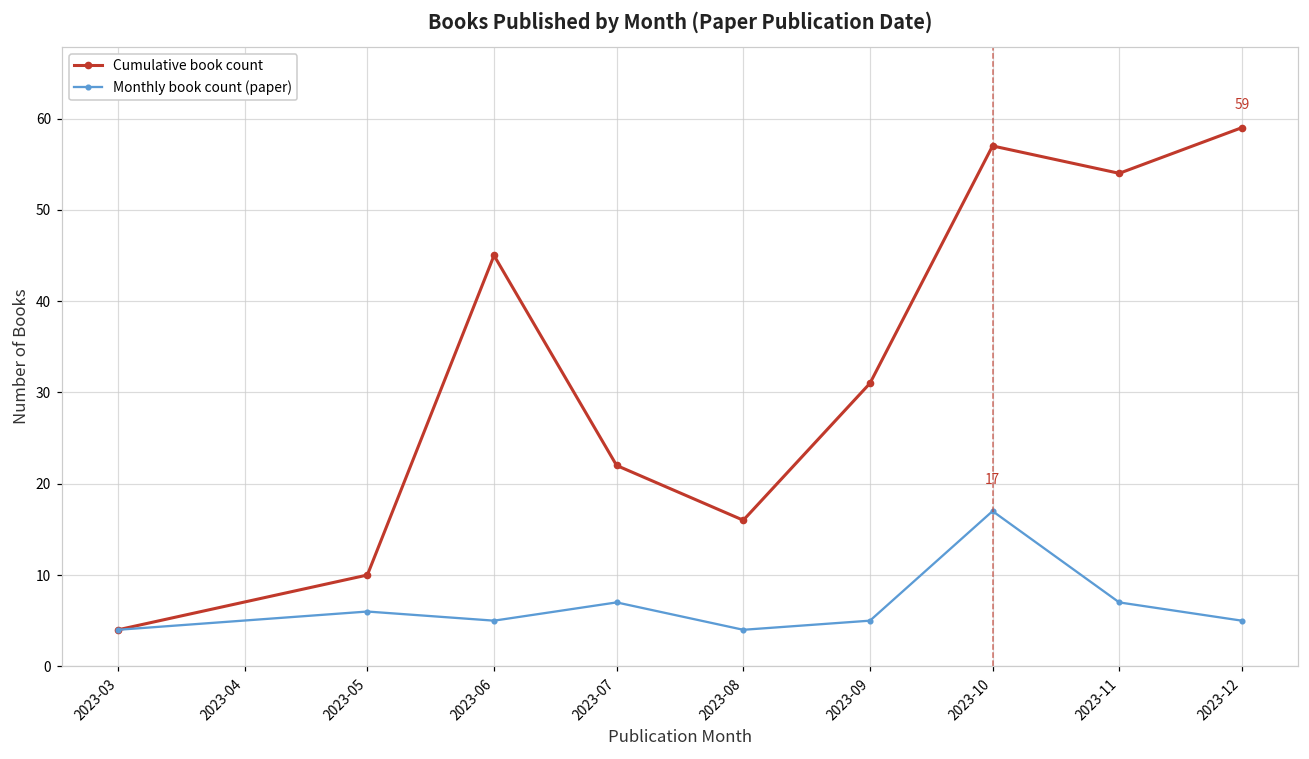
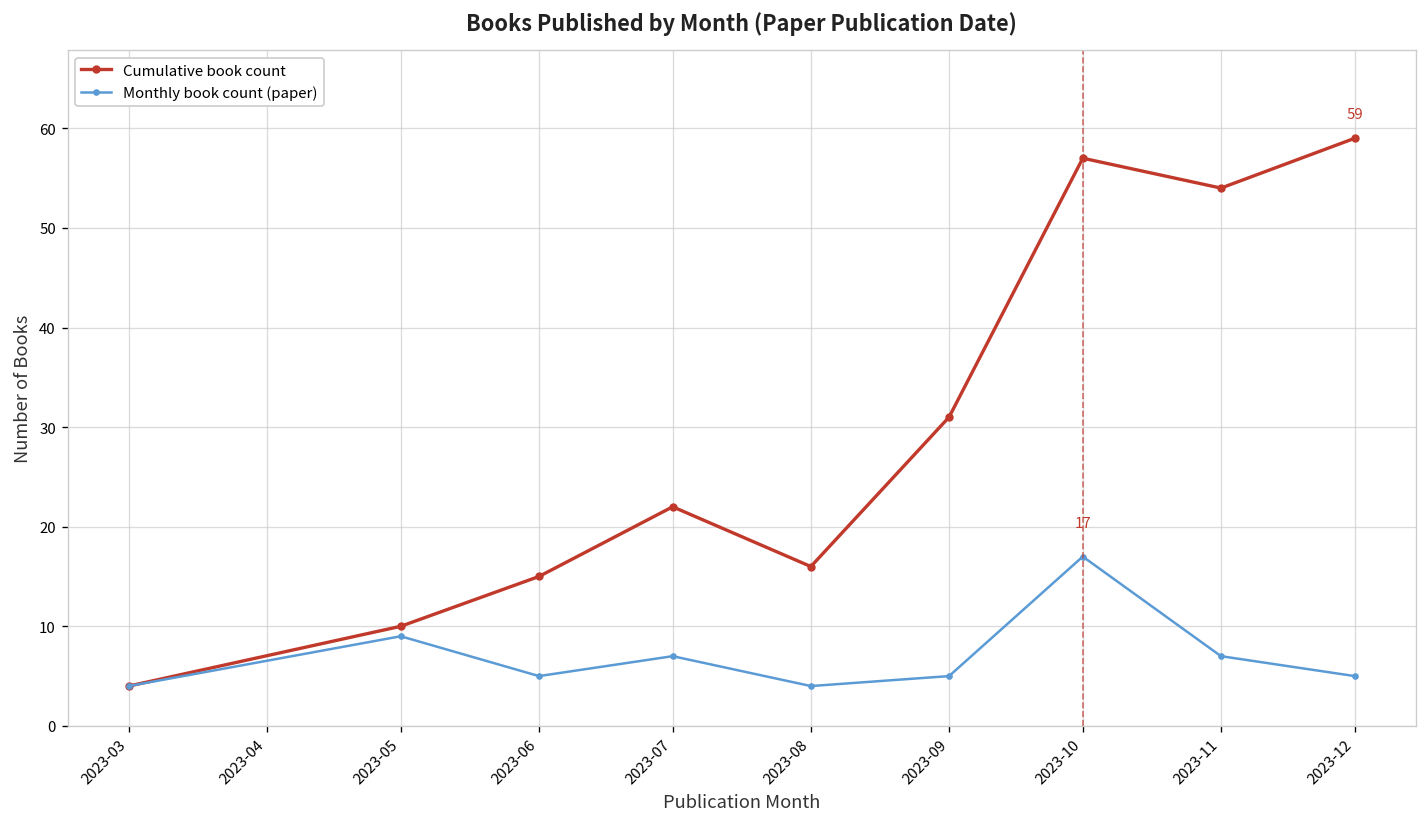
  {
    "Cumulative book count": {
      "2023-05": 10,
-     "2023-06": 45,
+     "2023-06": 15,
      "2023-07": 22,
      "2023-08": 16,
      "2023-09": 31,
      "2023-10": 57,
      "2023-11": 54
    },
    "Monthly book count (paper)": {
-     "2023-05": 6,
+     "2023-05": 9,
      "2023-06": 5,
      "2023-07": 7,
      "2023-08": 4,
      "2023-09": 5,
      "2023-11": 7,
      "2023-12": 5
    }
  }
